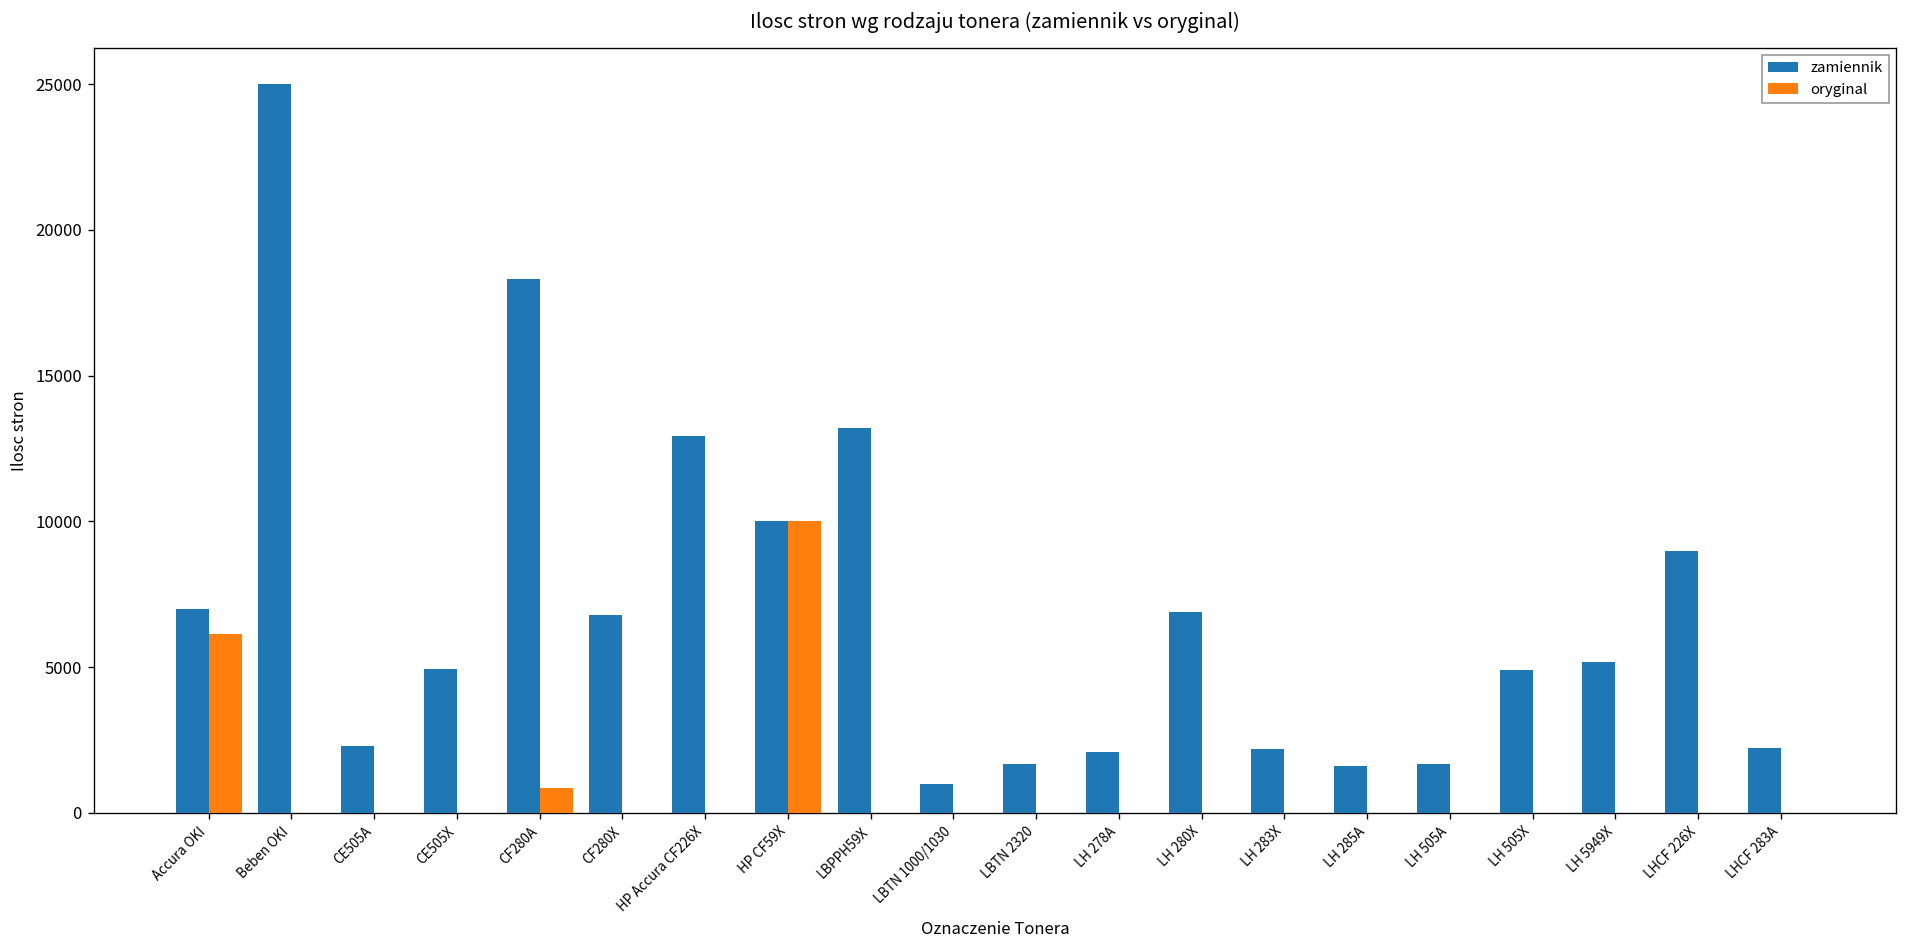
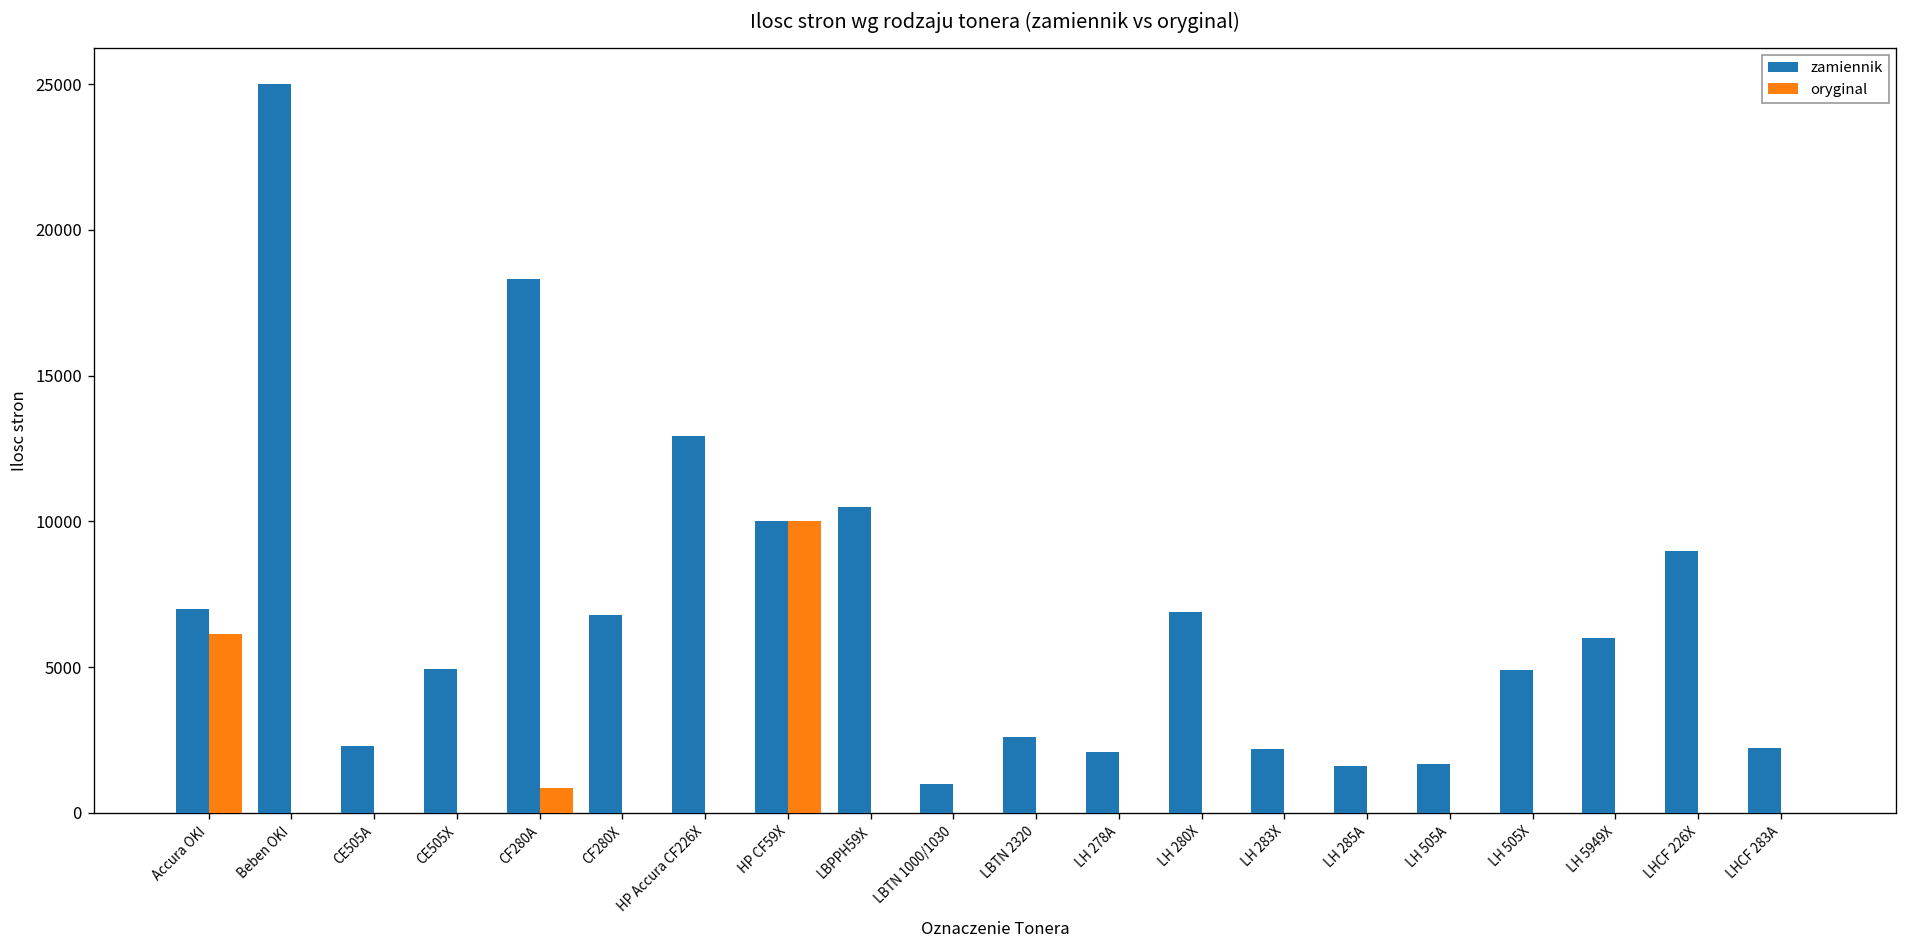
  {
    "zamiennik": {
      "Accura OKI": 7000,
      "Beben OKI": 25000,
      "CE505A": 2300,
      "CE505X": 4900,
      "CF280A": 18300,
      "CF280X": 6800,
      "HP Accura CF226X": 12900,
      "HP CF59X": 10000,
-     "LBPPH59X": 13200,
+     "LBPPH59X": 10500,
      "LBTN 1000/1030": 1000,
-     "LBTN 2320": 1700,
+     "LBTN 2320": 2600,
      "LH 278A": 2100,
      "LH 280X": 6900,
      "LH 283X": 2200,
      "LH 285A": 1600,
      "LH 505A": 1700,
      "LH 505X": 4900,
-     "LH 5949X": 5200,
+     "LH 5949X": 6000,
      "LHCF 226X": 9000,
      "LHCF 283A": 2200
    },
    "oryginal": {
      "Accura OKI": 6100,
      "Beben OKI": 0,
      "CE505A": 0,
      "CE505X": 0,
      "CF280A": 800,
      "CF280X": 0,
      "HP Accura CF226X": 0,
      "HP CF59X": 10000,
      "LBPPH59X": 0,
      "LBTN 1000/1030": 0,
      "LBTN 2320": 0,
      "LH 278A": 0,
      "LH 280X": 0,
      "LH 283X": 0,
      "LH 285A": 0,
      "LH 505A": 0,
      "LH 505X": 0,
      "LH 5949X": 0,
      "LHCF 226X": 0,
      "LHCF 283A": 0
    }
  }
